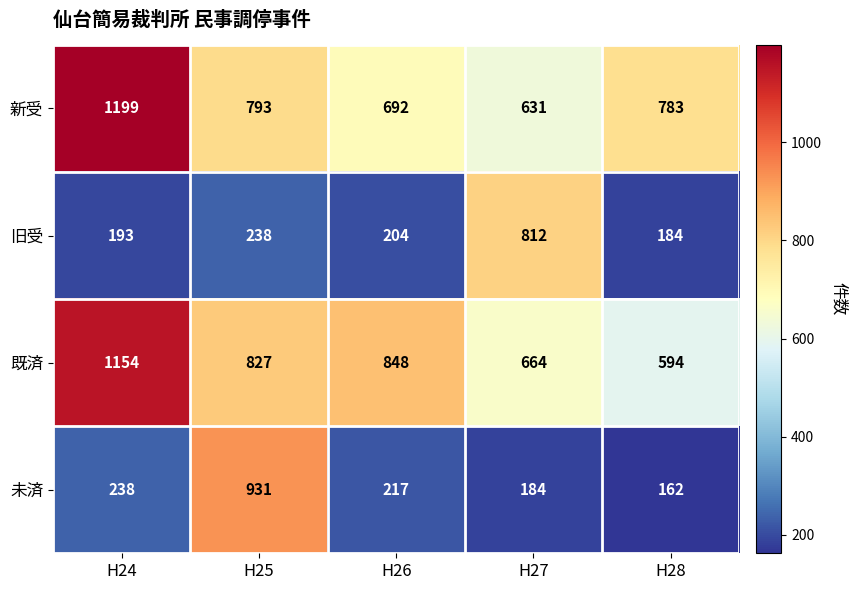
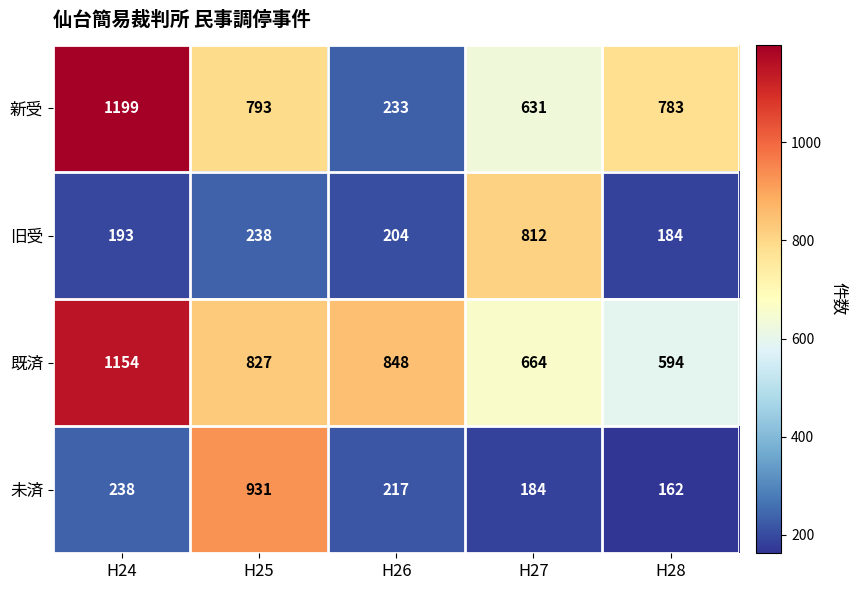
  {
    "新受": {
      "H24": 1199,
      "H25": 793,
-     "H26": 692,
+     "H26": 233,
      "H27": 631,
      "H28": 783
    },
    "旧受": {
      "H24": 193,
      "H25": 238,
      "H26": 204,
      "H27": 812,
      "H28": 184
    },
    "既済": {
      "H24": 1154,
      "H25": 827,
      "H26": 848,
      "H27": 664,
      "H28": 594
    },
    "未済": {
      "H24": 238,
      "H25": 931,
      "H26": 217,
      "H27": 184,
      "H28": 162
    }
  }
